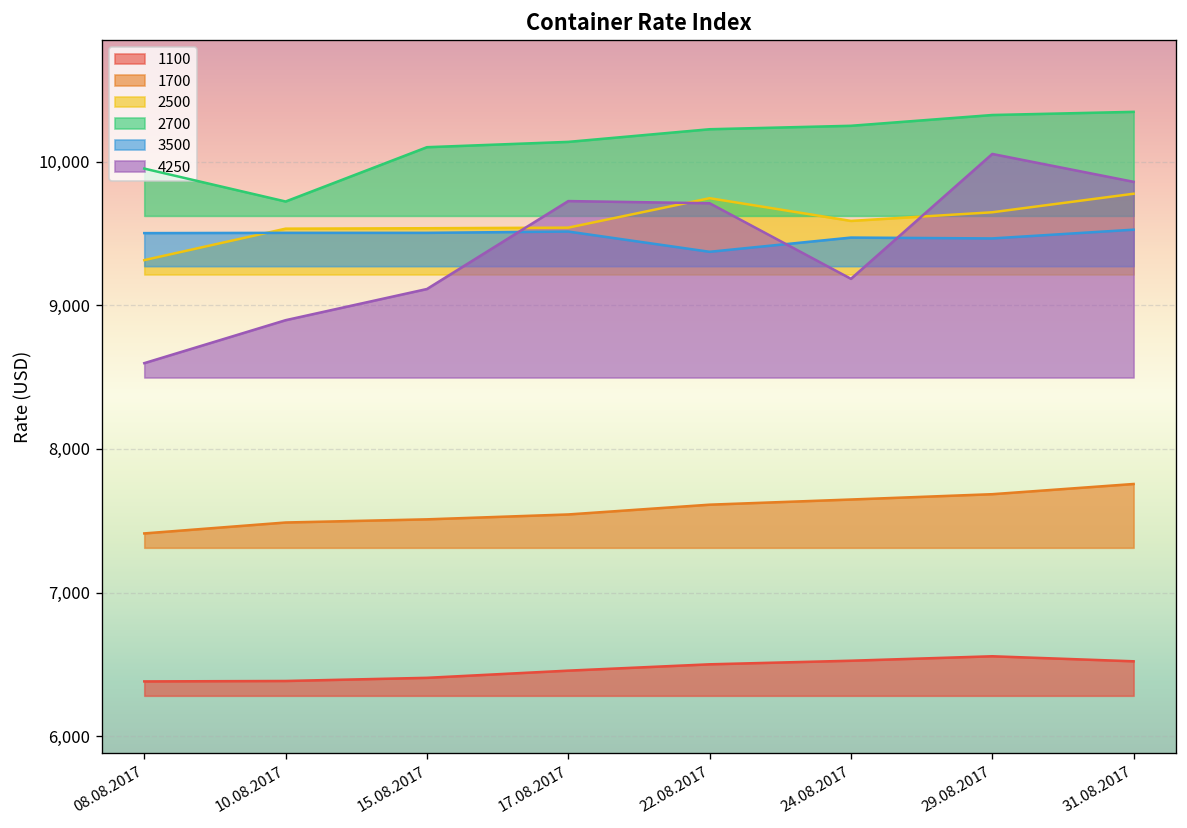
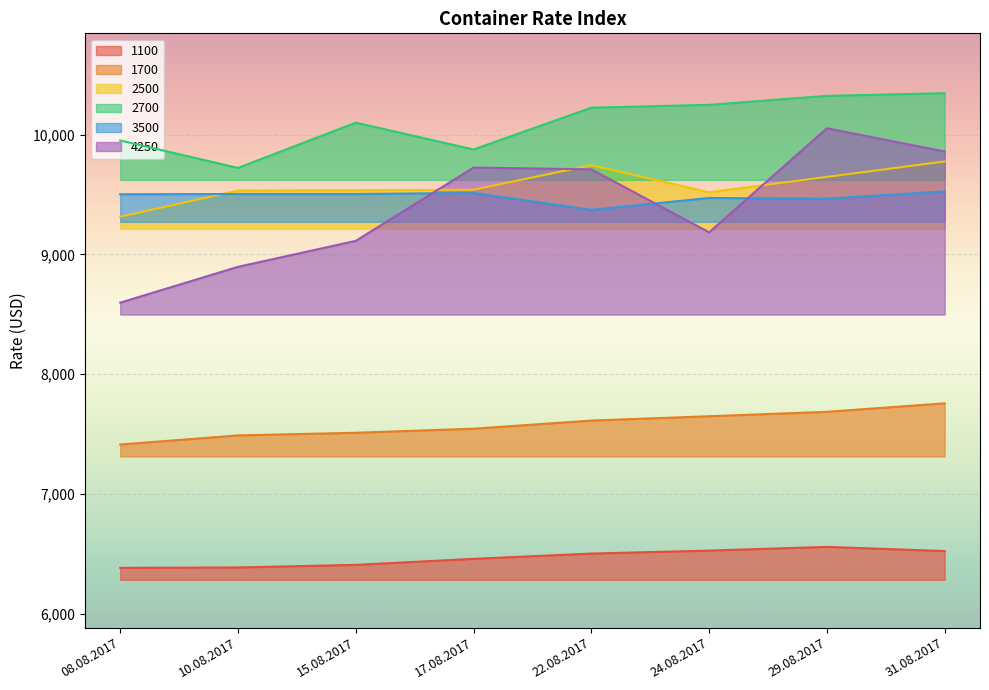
  {
    "2500": {
      "08.08.2017": "9,310",
      "10.08.2017": "9,530",
      "15.08.2017": "9,540",
      "17.08.2017": "9,540",
      "22.08.2017": "9,750",
-     "24.08.2017": "9,590",
+     "24.08.2017": "9,520",
      "29.08.2017": "9,650",
      "31.08.2017": "9,780"
    },
    "2700": {
      "10.08.2017": "9,720",
      "15.08.2017": "10,100",
-     "17.08.2017": "10,140",
+     "17.08.2017": "9,880",
      "22.08.2017": "10,230",
      "24.08.2017": "10,250",
      "29.08.2017": "10,320",
      "31.08.2017": "10,350"
    },
    "3500": {
      "08.08.2017": "9,500",
      "10.08.2017": "9,500",
      "15.08.2017": "9,500",
      "17.08.2017": "9,510",
      "22.08.2017": "9,370",
      "24.08.2017": "9,470",
      "29.08.2017": "9,470",
      "31.08.2017": "9,530"
    },
    "4250": {
      "08.08.2017": "8,600",
      "10.08.2017": "8,900",
      "15.08.2017": "9,110",
      "17.08.2017": "9,730",
      "22.08.2017": "9,710",
      "24.08.2017": "9,180",
      "29.08.2017": "10,050",
      "31.08.2017": "9,860"
    }
  }
